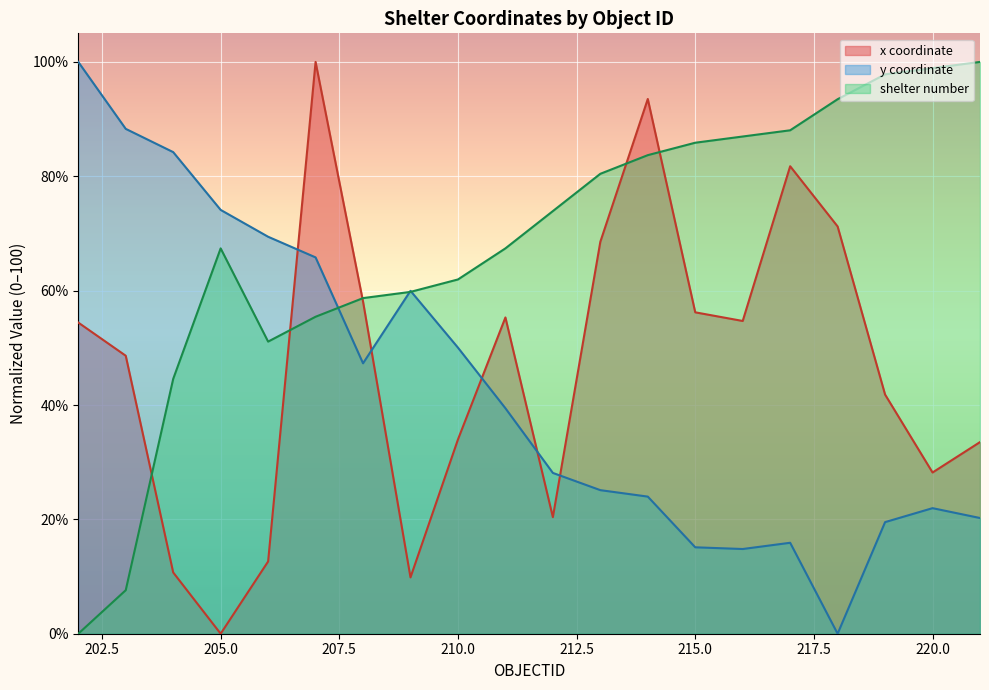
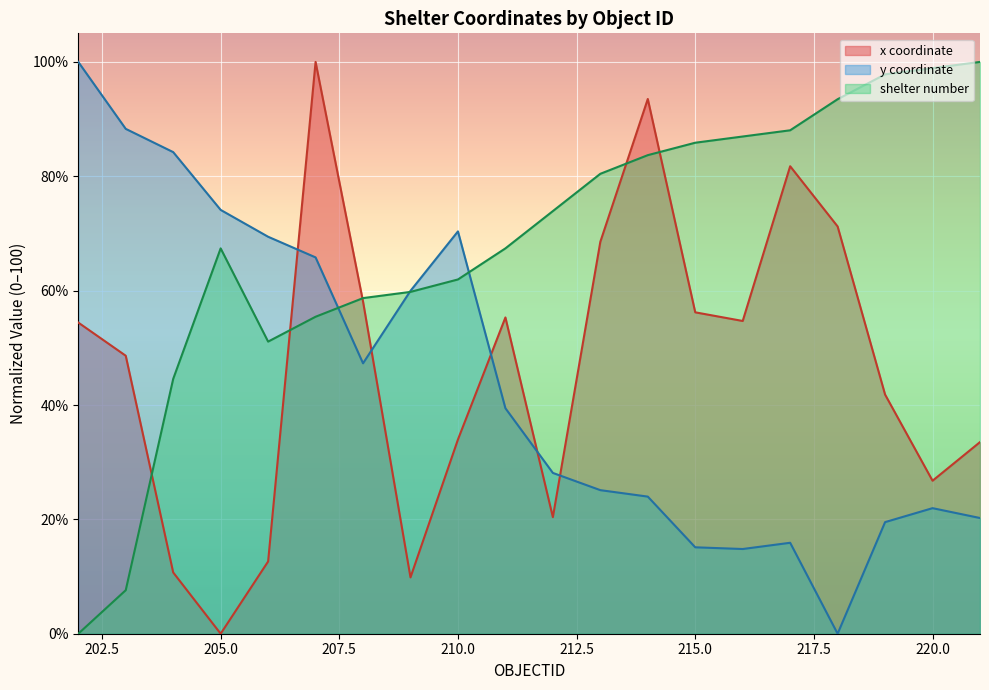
  {
    "x coordinate": {
      "205.0": "0%",
      "210.0": "34%",
      "215.0": "56%",
-     "220.0": "28%"
+     "220.0": "27%"
    },
    "y coordinate": {
      "205.0": "74%",
-     "210.0": "50%",
+     "210.0": "70%",
      "215.0": "15%",
      "220.0": "22%"
    },
    "shelter number": {
      "205.0": "67%",
      "210.0": "62%",
      "215.0": "86%"
    }
  }
